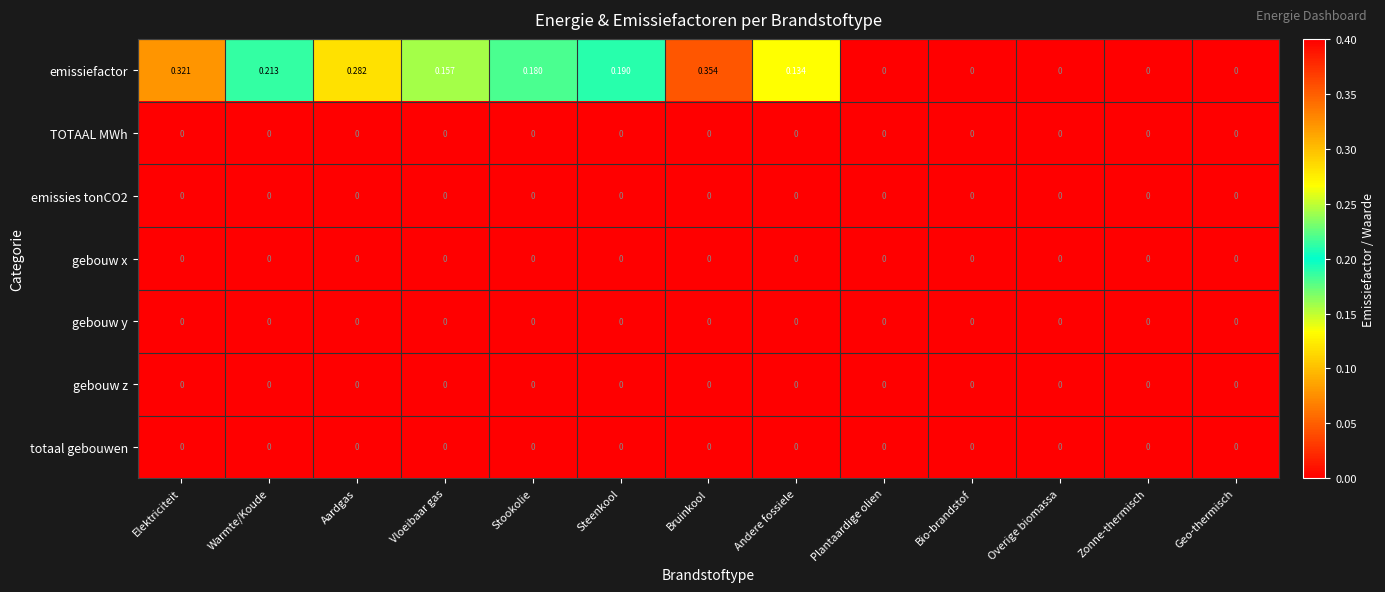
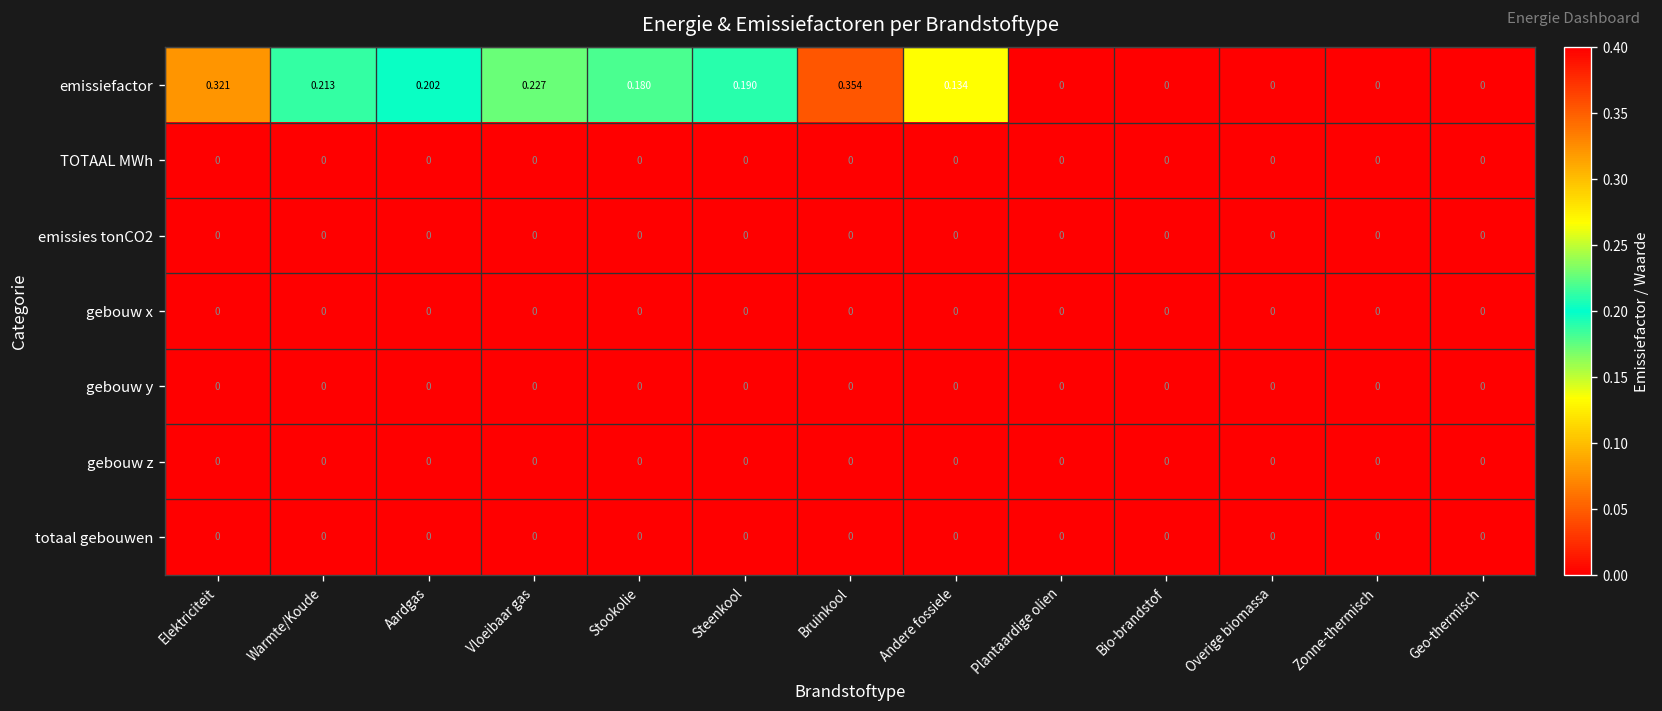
  {
    "emissiefactor": {
      "Elektriciteit": 0.321,
      "Warmte/Koude": 0.213,
-     "Aardgas": 0.282,
-     "Vloeibaar gas": 0.157,
+     "Aardgas": 0.202,
+     "Vloeibaar gas": 0.227,
      "Stookolie": 0.180,
      "Steenkool": 0.190,
      "Bruinkool": 0.354,
      "Andere fossiele": 0.134,
      "Plantaardige olien": 0,
      "Bio-brandstof": 0,
      "Overige biomassa": 0,
      "Zonne-thermisch": 0,
      "Geo-thermisch": 0
    },
    "TOTAAL MWh": {
      "Elektriciteit": 0,
      "Warmte/Koude": 0,
      "Aardgas": 0,
      "Vloeibaar gas": 0,
      "Stookolie": 0,
      "Steenkool": 0,
      "Bruinkool": 0,
      "Andere fossiele": 0,
      "Plantaardige olien": 0,
      "Bio-brandstof": 0,
      "Overige biomassa": 0,
      "Zonne-thermisch": 0,
      "Geo-thermisch": 0
    },
    "emissies tonCO2": {
      "Elektriciteit": 0,
      "Warmte/Koude": 0,
      "Aardgas": 0,
      "Vloeibaar gas": 0,
      "Stookolie": 0,
      "Steenkool": 0,
      "Bruinkool": 0,
      "Andere fossiele": 0,
      "Plantaardige olien": 0,
      "Bio-brandstof": 0,
      "Overige biomassa": 0,
      "Zonne-thermisch": 0,
      "Geo-thermisch": 0
    },
    "gebouw x": {
      "Elektriciteit": 0,
      "Warmte/Koude": 0,
      "Aardgas": 0,
      "Vloeibaar gas": 0,
      "Stookolie": 0,
      "Steenkool": 0,
      "Bruinkool": 0,
      "Andere fossiele": 0,
      "Plantaardige olien": 0,
      "Bio-brandstof": 0,
      "Overige biomassa": 0,
      "Zonne-thermisch": 0,
      "Geo-thermisch": 0
    },
    "gebouw y": {
      "Elektriciteit": 0,
      "Warmte/Koude": 0,
      "Aardgas": 0,
      "Vloeibaar gas": 0,
      "Stookolie": 0,
      "Steenkool": 0,
      "Bruinkool": 0,
      "Andere fossiele": 0,
      "Plantaardige olien": 0,
      "Bio-brandstof": 0,
      "Overige biomassa": 0,
      "Zonne-thermisch": 0,
      "Geo-thermisch": 0
    },
    "gebouw z": {
      "Elektriciteit": 0,
      "Warmte/Koude": 0,
      "Aardgas": 0,
      "Vloeibaar gas": 0,
      "Stookolie": 0,
      "Steenkool": 0,
      "Bruinkool": 0,
      "Andere fossiele": 0,
      "Plantaardige olien": 0,
      "Bio-brandstof": 0,
      "Overige biomassa": 0,
      "Zonne-thermisch": 0,
      "Geo-thermisch": 0
    },
    "totaal gebouwen": {
      "Elektriciteit": 0,
      "Warmte/Koude": 0,
      "Aardgas": 0,
      "Vloeibaar gas": 0,
      "Stookolie": 0,
      "Steenkool": 0,
      "Bruinkool": 0,
      "Andere fossiele": 0,
      "Plantaardige olien": 0,
      "Bio-brandstof": 0,
      "Overige biomassa": 0,
      "Zonne-thermisch": 0,
      "Geo-thermisch": 0
    }
  }
